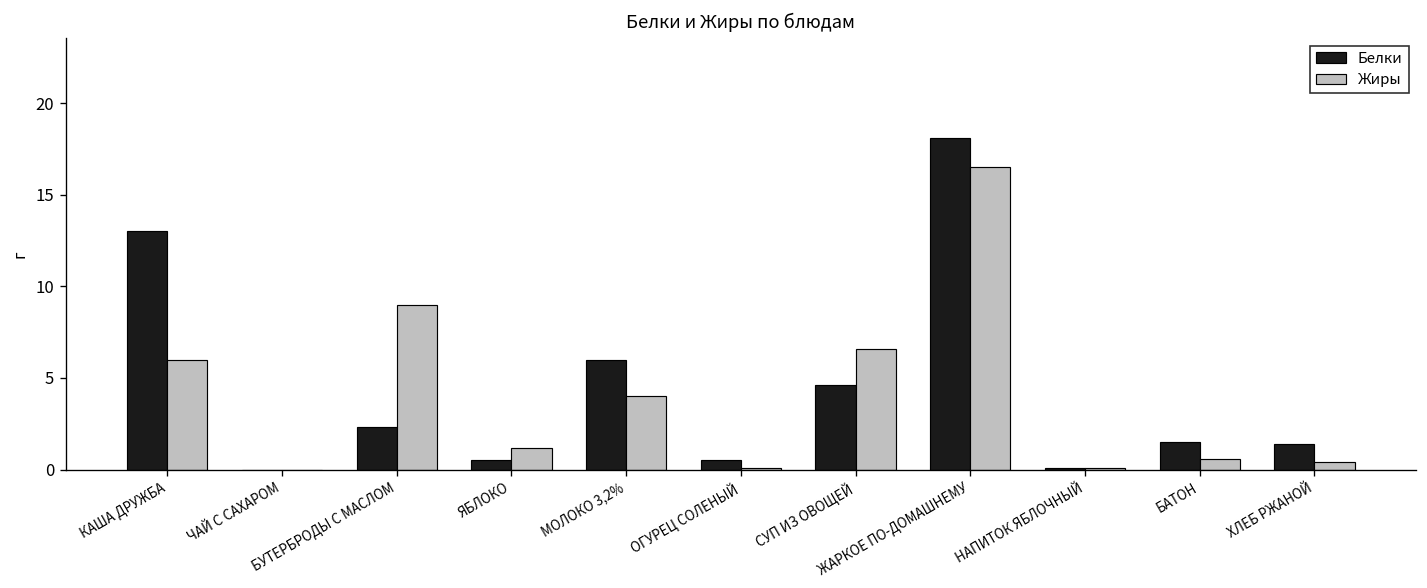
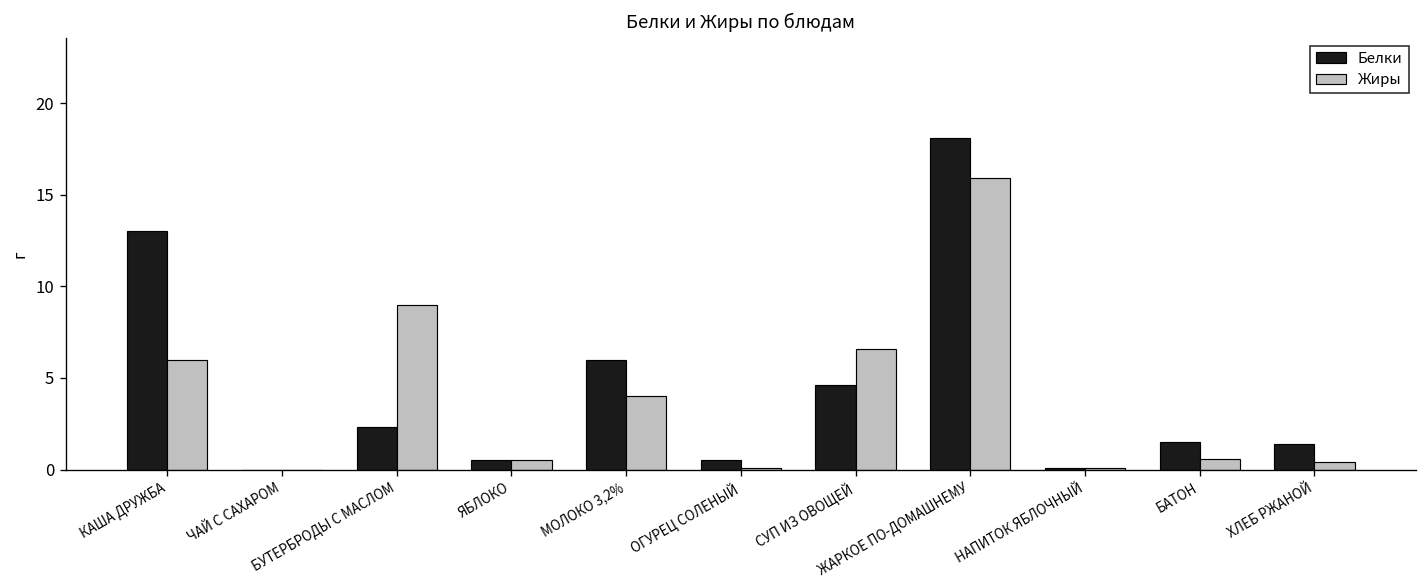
  {
    "Белки": {
      "КАША ДРУЖБА": 13.0,
      "ЧАЙ С САХАРОМ": 0.0,
      "БУТЕРБРОДЫ С МАСЛОМ": 2.3,
      "ЯБЛОКО": 0.5,
      "МОЛОКО 3,2%": 6.0,
      "ОГУРЕЦ СОЛЕНЫЙ": 0.5,
      "СУП ИЗ ОВОЩЕЙ": 4.6,
      "ЖАРКОЕ ПО-ДОМАШНЕМУ": 18.1,
      "БАТОН": 1.5,
      "ХЛЕБ РЖАНОЙ": 1.4
    },
    "Жиры": {
      "КАША ДРУЖБА": 6.0,
      "ЧАЙ С САХАРОМ": 0.0,
      "БУТЕРБРОДЫ С МАСЛОМ": 9.0,
-     "ЯБЛОКО": 1.2,
+     "ЯБЛОКО": 0.5,
      "МОЛОКО 3,2%": 4.0,
      "СУП ИЗ ОВОЩЕЙ": 6.6,
-     "ЖАРКОЕ ПО-ДОМАШНЕМУ": 16.5,
+     "ЖАРКОЕ ПО-ДОМАШНЕМУ": 15.9,
      "БАТОН": 0.6,
      "ХЛЕБ РЖАНОЙ": 0.4
    }
  }
